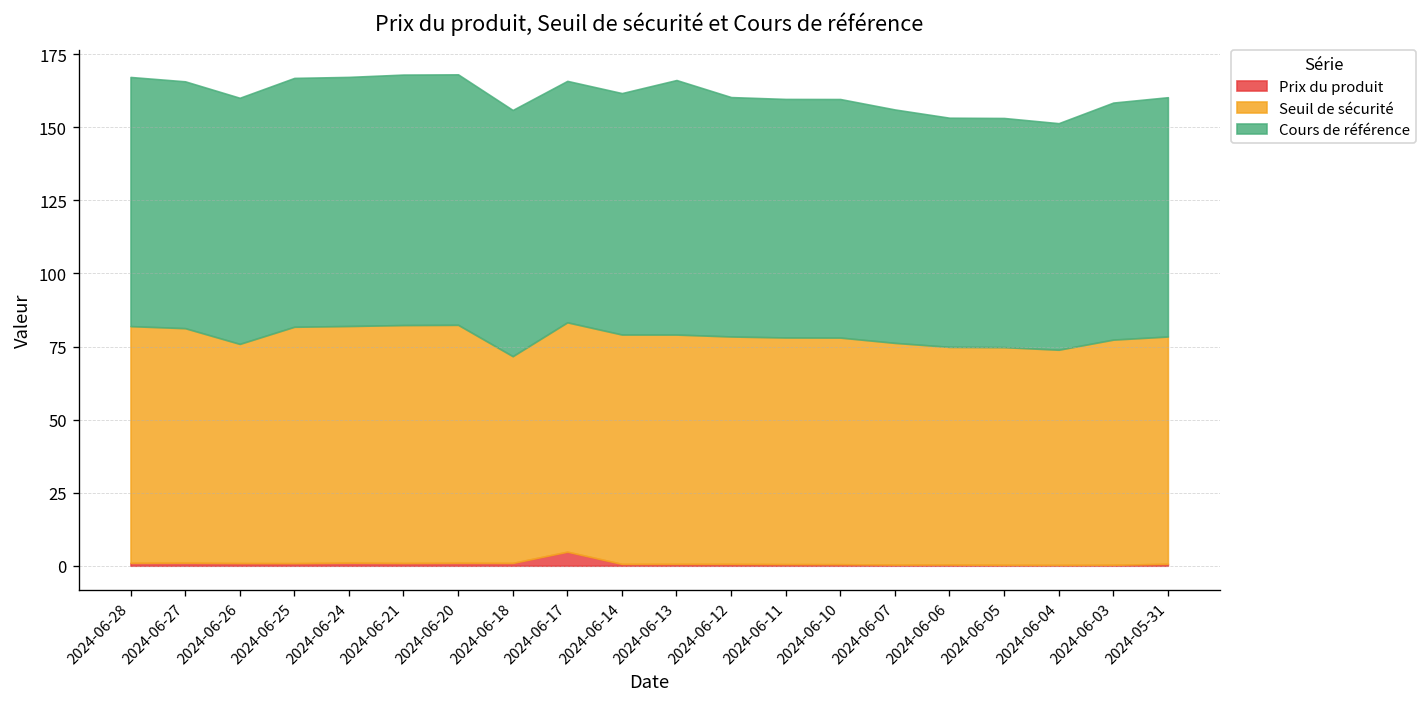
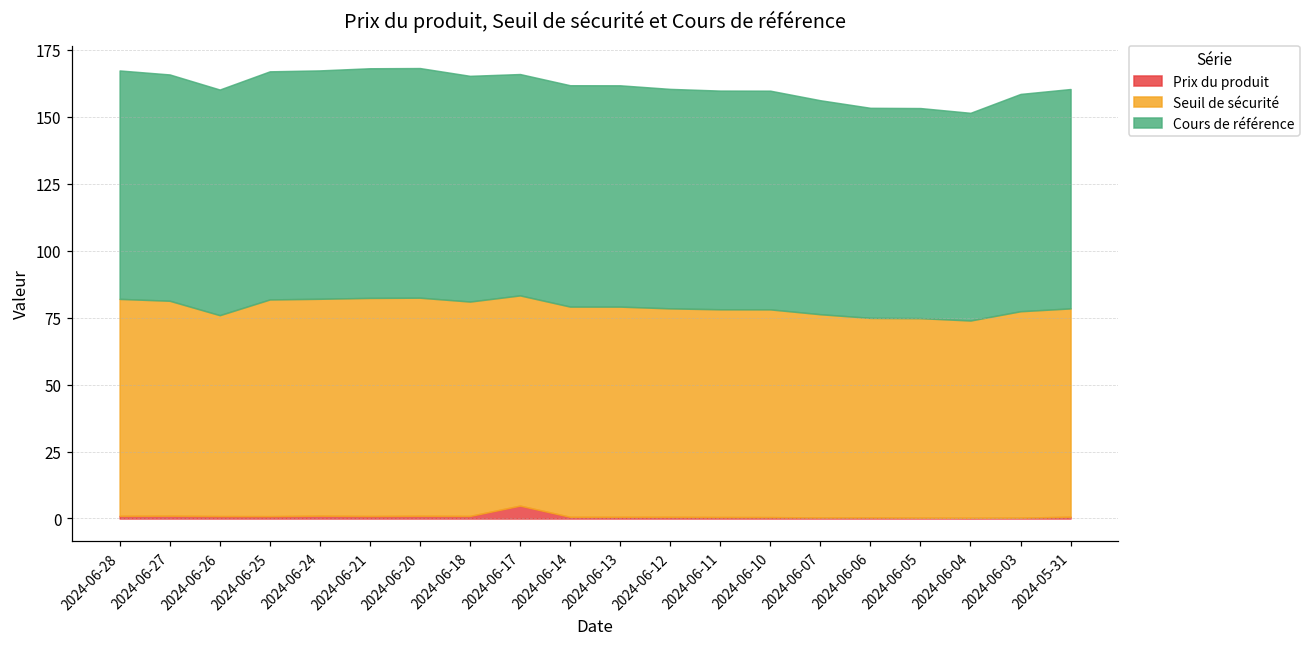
  {
    "Prix du produit": {
      "2024-06-27": 1,
      "2024-06-24": 1,
      "2024-06-17": 5
    },
    "Seuil de sécurité": {
      "2024-06-28": 81,
      "2024-06-27": 80,
      "2024-06-26": 75,
      "2024-06-25": 81,
      "2024-06-24": 81,
      "2024-06-21": 81,
      "2024-06-20": 81,
-     "2024-06-18": 71,
+     "2024-06-18": 80,
      "2024-06-17": 78,
      "2024-06-14": 78,
      "2024-06-13": 78,
      "2024-06-12": 78,
      "2024-06-11": 78,
      "2024-06-10": 78,
      "2024-06-07": 76,
      "2024-06-06": 74,
      "2024-06-05": 74,
      "2024-06-04": 74,
      "2024-06-03": 77,
      "2024-05-31": 78
    },
    "Cours de référence": {
      "2024-06-28": 85,
      "2024-06-27": 84,
      "2024-06-26": 84,
      "2024-06-25": 85,
      "2024-06-24": 85,
      "2024-06-21": 86,
      "2024-06-20": 86,
      "2024-06-18": 84,
      "2024-06-17": 83,
      "2024-06-14": 83,
-     "2024-06-13": 87,
+     "2024-06-13": 83,
      "2024-06-12": 82,
      "2024-06-11": 82,
      "2024-06-10": 82,
      "2024-06-07": 80,
      "2024-06-06": 78,
      "2024-06-05": 78,
      "2024-06-04": 78,
      "2024-06-03": 81,
      "2024-05-31": 82
    }
  }
